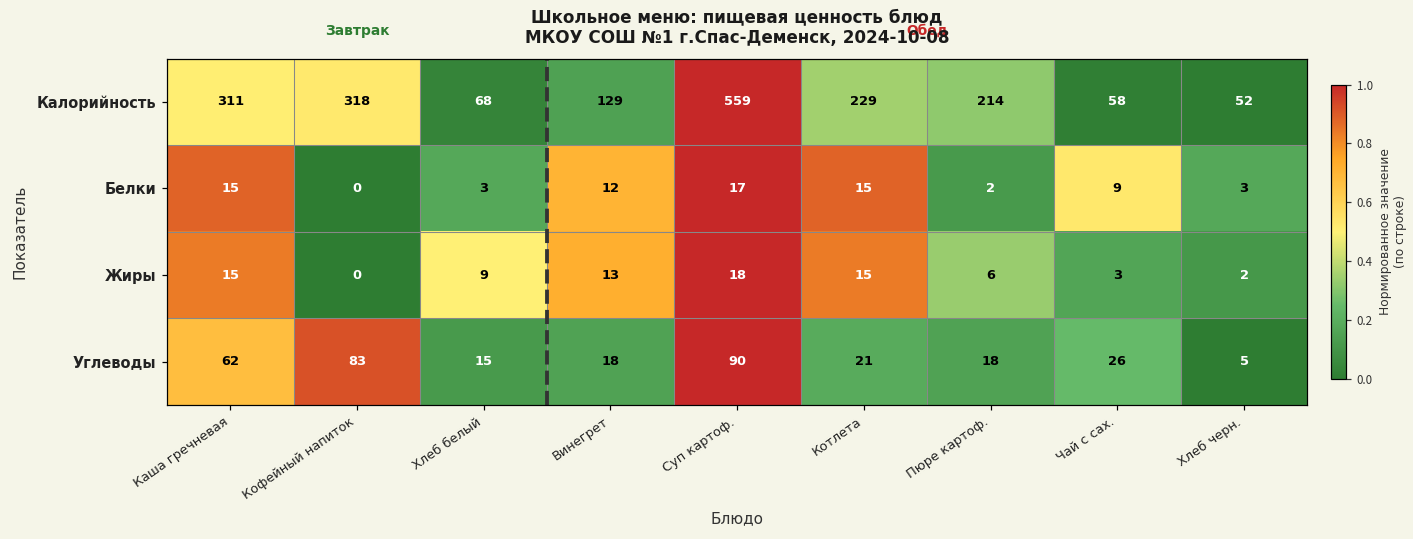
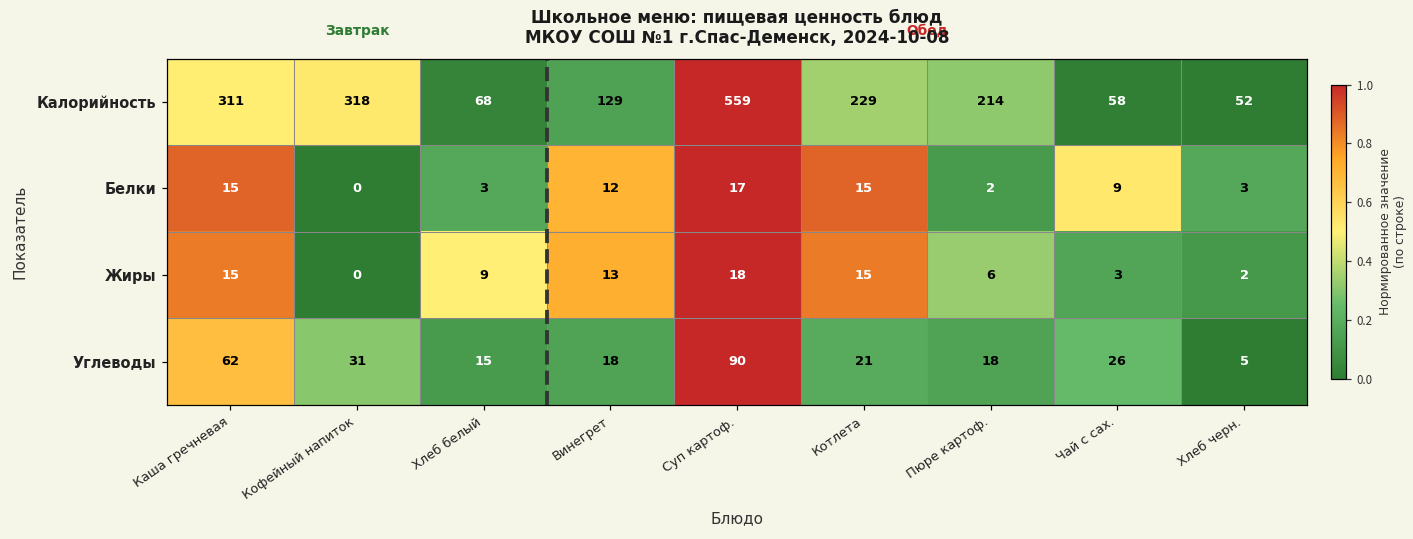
  {
    "Калорийность": {
      "Каша гречневая": 311,
      "Кофейный напиток": 318,
      "Хлеб белый": 68,
      "Винегрет": 129,
      "Суп картоф.": 559,
      "Котлета": 229,
      "Пюре картоф.": 214,
      "Чай с сах.": 58,
      "Хлеб черн.": 52
    },
    "Белки": {
      "Каша гречневая": 15,
      "Кофейный напиток": 0,
      "Хлеб белый": 3,
      "Винегрет": 12,
      "Суп картоф.": 17,
      "Котлета": 15,
      "Пюре картоф.": 2,
      "Чай с сах.": 9,
      "Хлеб черн.": 3
    },
    "Жиры": {
      "Каша гречневая": 15,
      "Кофейный напиток": 0,
      "Хлеб белый": 9,
      "Винегрет": 13,
      "Суп картоф.": 18,
      "Котлета": 15,
      "Пюре картоф.": 6,
      "Чай с сах.": 3,
      "Хлеб черн.": 2
    },
    "Углеводы": {
      "Каша гречневая": 62,
-     "Кофейный напиток": 83,
+     "Кофейный напиток": 31,
      "Хлеб белый": 15,
      "Винегрет": 18,
      "Суп картоф.": 90,
      "Котлета": 21,
      "Пюре картоф.": 18,
      "Чай с сах.": 26,
      "Хлеб черн.": 5
    }
  }
